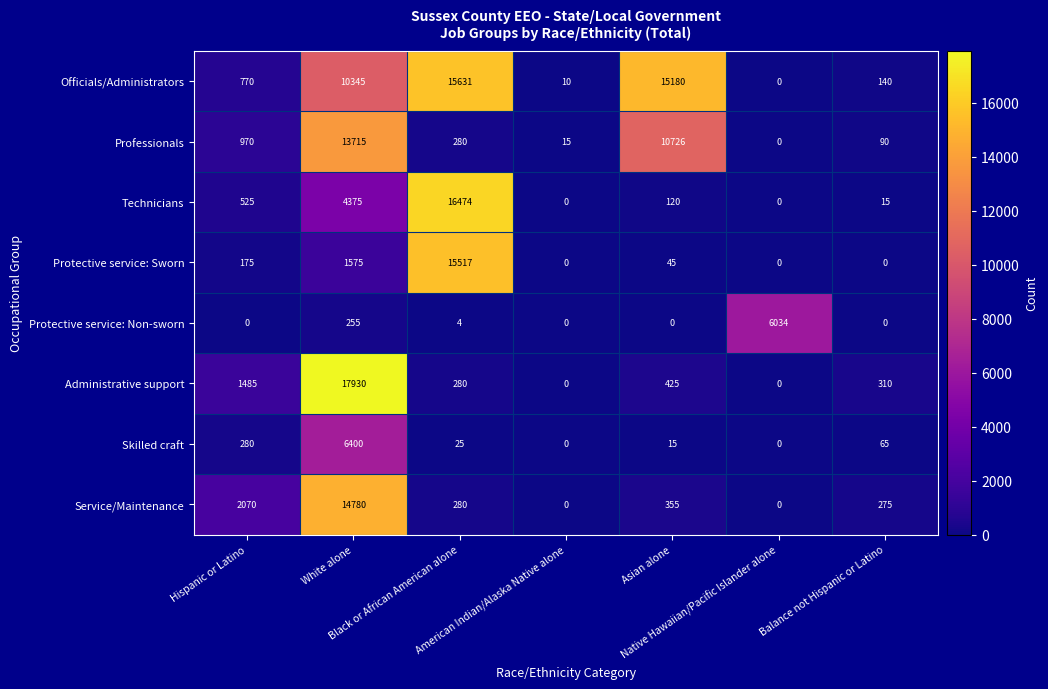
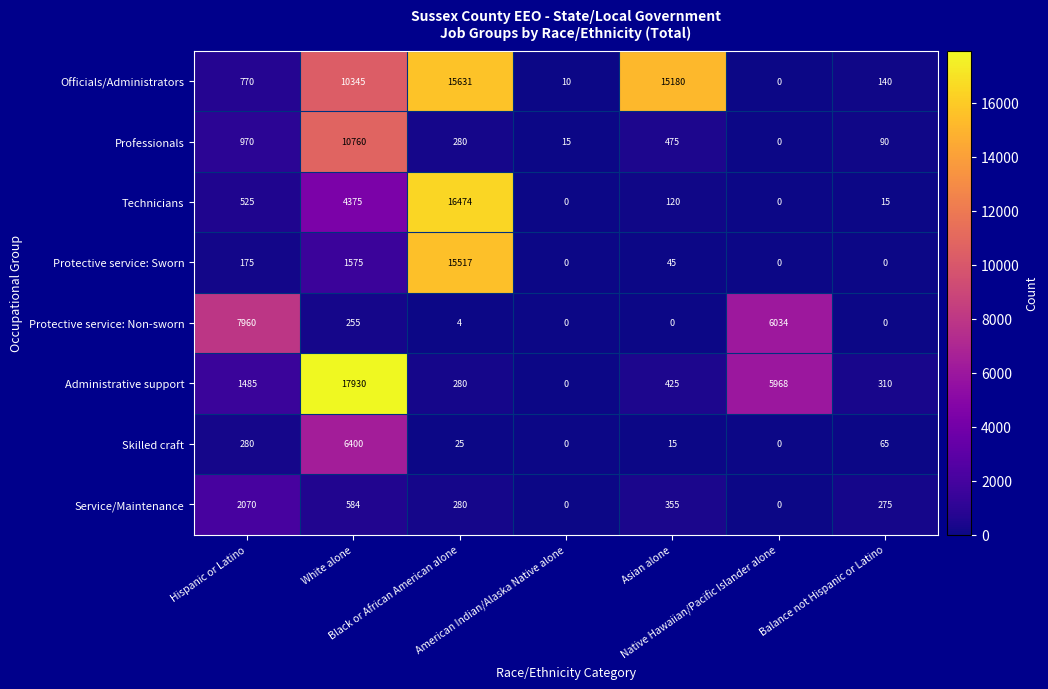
  {
    "Officials/Administrators": {
      "Hispanic or Latino": 770,
      "White alone": 10345,
      "Black or African American alone": 15631,
      "American Indian/Alaska Native alone": 10,
      "Asian alone": 15180,
      "Native Hawaiian/Pacific Islander alone": 0,
      "Balance not Hispanic or Latino": 140
    },
    "Professionals": {
      "Hispanic or Latino": 970,
-     "White alone": 13715,
+     "White alone": 10760,
      "Black or African American alone": 280,
      "American Indian/Alaska Native alone": 15,
-     "Asian alone": 10726,
+     "Asian alone": 475,
      "Native Hawaiian/Pacific Islander alone": 0,
      "Balance not Hispanic or Latino": 90
    },
    "Technicians": {
      "Hispanic or Latino": 525,
      "White alone": 4375,
      "Black or African American alone": 16474,
      "American Indian/Alaska Native alone": 0,
      "Asian alone": 120,
      "Native Hawaiian/Pacific Islander alone": 0,
      "Balance not Hispanic or Latino": 15
    },
    "Protective service: Sworn": {
      "Hispanic or Latino": 175,
      "White alone": 1575,
      "Black or African American alone": 15517,
      "American Indian/Alaska Native alone": 0,
      "Asian alone": 45,
      "Native Hawaiian/Pacific Islander alone": 0,
      "Balance not Hispanic or Latino": 0
    },
    "Protective service: Non-sworn": {
-     "Hispanic or Latino": 0,
+     "Hispanic or Latino": 7960,
      "White alone": 255,
      "Black or African American alone": 4,
      "American Indian/Alaska Native alone": 0,
      "Asian alone": 0,
      "Native Hawaiian/Pacific Islander alone": 6034,
      "Balance not Hispanic or Latino": 0
    },
    "Administrative support": {
      "Hispanic or Latino": 1485,
      "White alone": 17930,
      "Black or African American alone": 280,
      "American Indian/Alaska Native alone": 0,
      "Asian alone": 425,
-     "Native Hawaiian/Pacific Islander alone": 0,
+     "Native Hawaiian/Pacific Islander alone": 5968,
      "Balance not Hispanic or Latino": 310
    },
    "Skilled craft": {
      "Hispanic or Latino": 280,
      "White alone": 6400,
      "Black or African American alone": 25,
      "American Indian/Alaska Native alone": 0,
      "Asian alone": 15,
      "Native Hawaiian/Pacific Islander alone": 0,
      "Balance not Hispanic or Latino": 65
    },
    "Service/Maintenance": {
      "Hispanic or Latino": 2070,
-     "White alone": 14780,
+     "White alone": 584,
      "Black or African American alone": 280,
      "American Indian/Alaska Native alone": 0,
      "Asian alone": 355,
      "Native Hawaiian/Pacific Islander alone": 0,
      "Balance not Hispanic or Latino": 275
    }
  }
